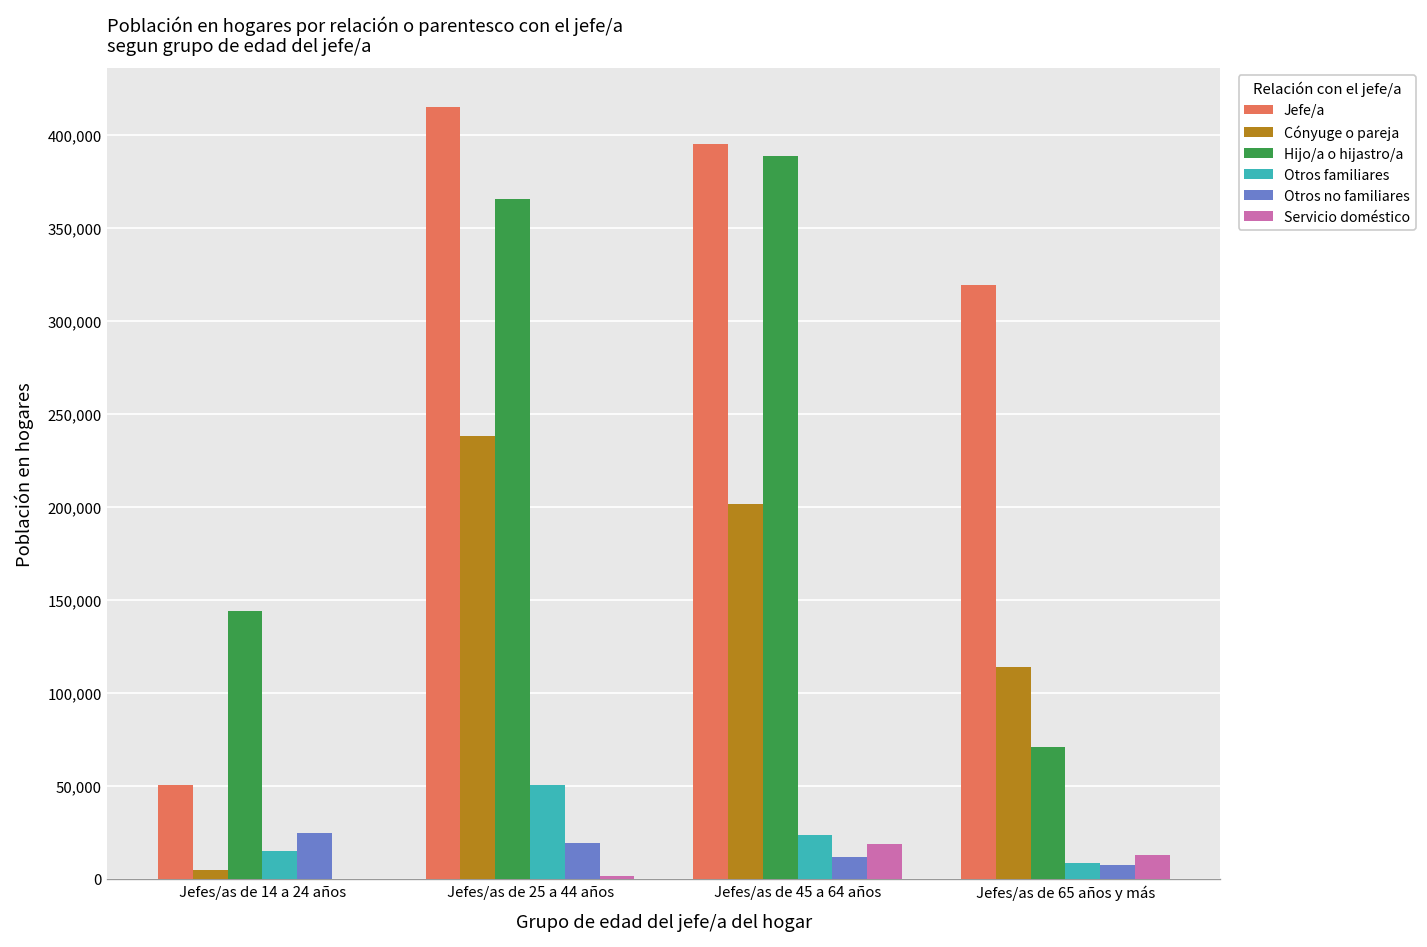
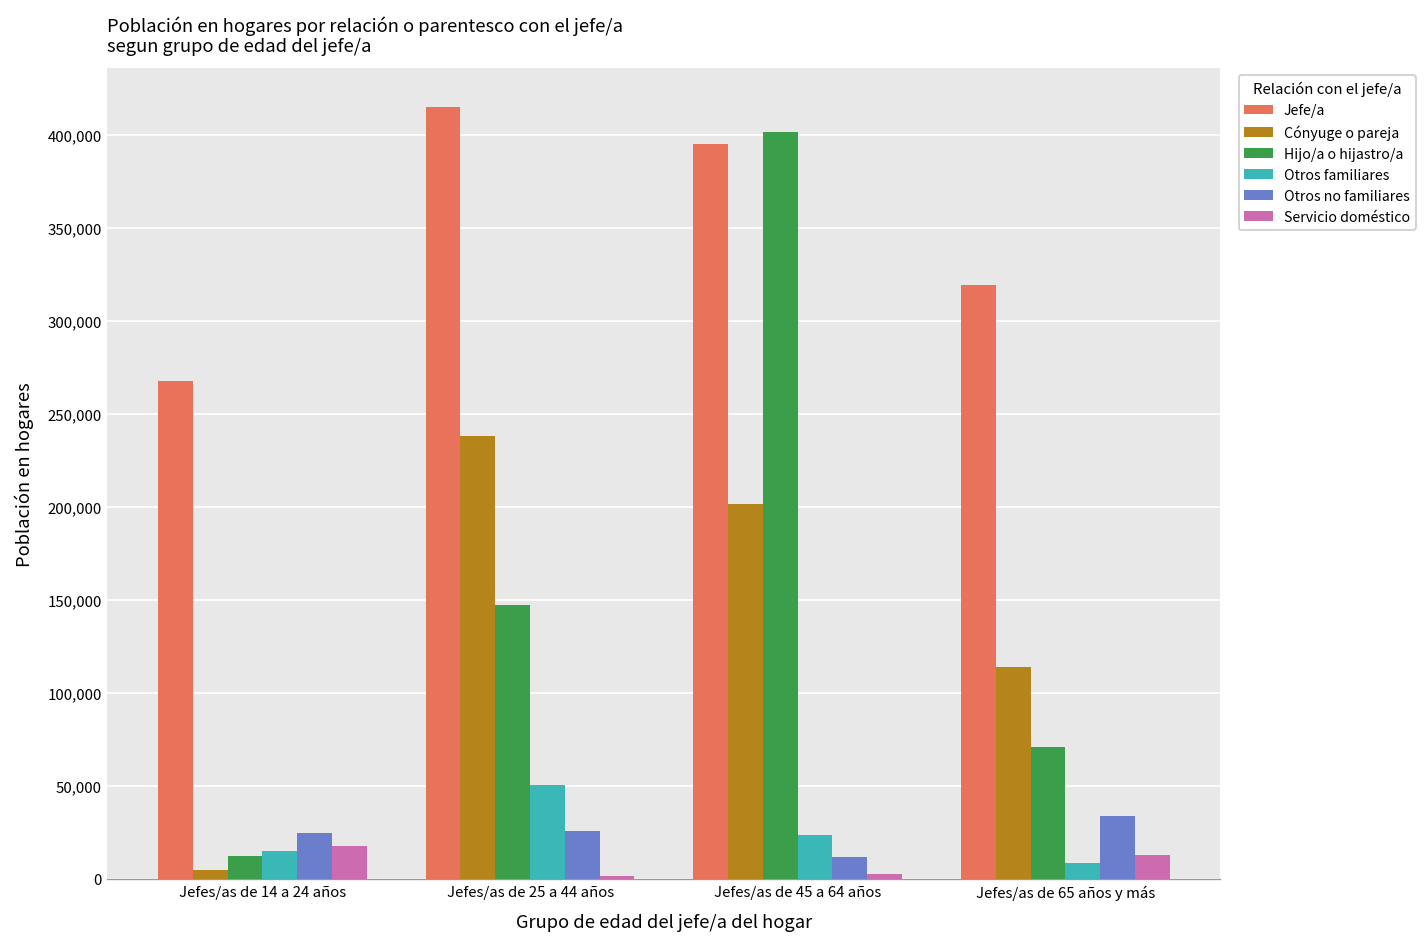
  {
    "Jefe/a": {
-     "Jefes/as de 14 a 24 años": "50,000",
+     "Jefes/as de 14 a 24 años": "268,000",
      "Jefes/as de 25 a 44 años": "415,000",
      "Jefes/as de 45 a 64 años": "395,000",
      "Jefes/as de 65 años y más": "319,000"
    },
    "Cónyuge o pareja": {
      "Jefes/as de 14 a 24 años": "5,000",
      "Jefes/as de 25 a 44 años": "238,000",
      "Jefes/as de 45 a 64 años": "202,000",
      "Jefes/as de 65 años y más": "114,000"
    },
    "Hijo/a o hijastro/a": {
-     "Jefes/as de 14 a 24 años": "144,000",
-     "Jefes/as de 25 a 44 años": "366,000",
-     "Jefes/as de 45 a 64 años": "388,000",
+     "Jefes/as de 14 a 24 años": "12,000",
+     "Jefes/as de 25 a 44 años": "147,000",
+     "Jefes/as de 45 a 64 años": "402,000",
      "Jefes/as de 65 años y más": "71,000"
    },
    "Otros familiares": {
      "Jefes/as de 14 a 24 años": "15,000",
      "Jefes/as de 25 a 44 años": "50,000",
      "Jefes/as de 45 a 64 años": "24,000",
      "Jefes/as de 65 años y más": "9,000"
    },
    "Otros no familiares": {
      "Jefes/as de 14 a 24 años": "24,000",
-     "Jefes/as de 25 a 44 años": "19,000",
+     "Jefes/as de 25 a 44 años": "26,000",
      "Jefes/as de 45 a 64 años": "11,000",
-     "Jefes/as de 65 años y más": "7,000"
+     "Jefes/as de 65 años y más": "34,000"
    },
    "Servicio doméstico": {
-     "Jefes/as de 14 a 24 años": "0",
-     "Jefes/as de 45 a 64 años": "19,000",
+     "Jefes/as de 14 a 24 años": "18,000",
+     "Jefes/as de 45 a 64 años": "2,000",
      "Jefes/as de 65 años y más": "13,000"
    }
  }
